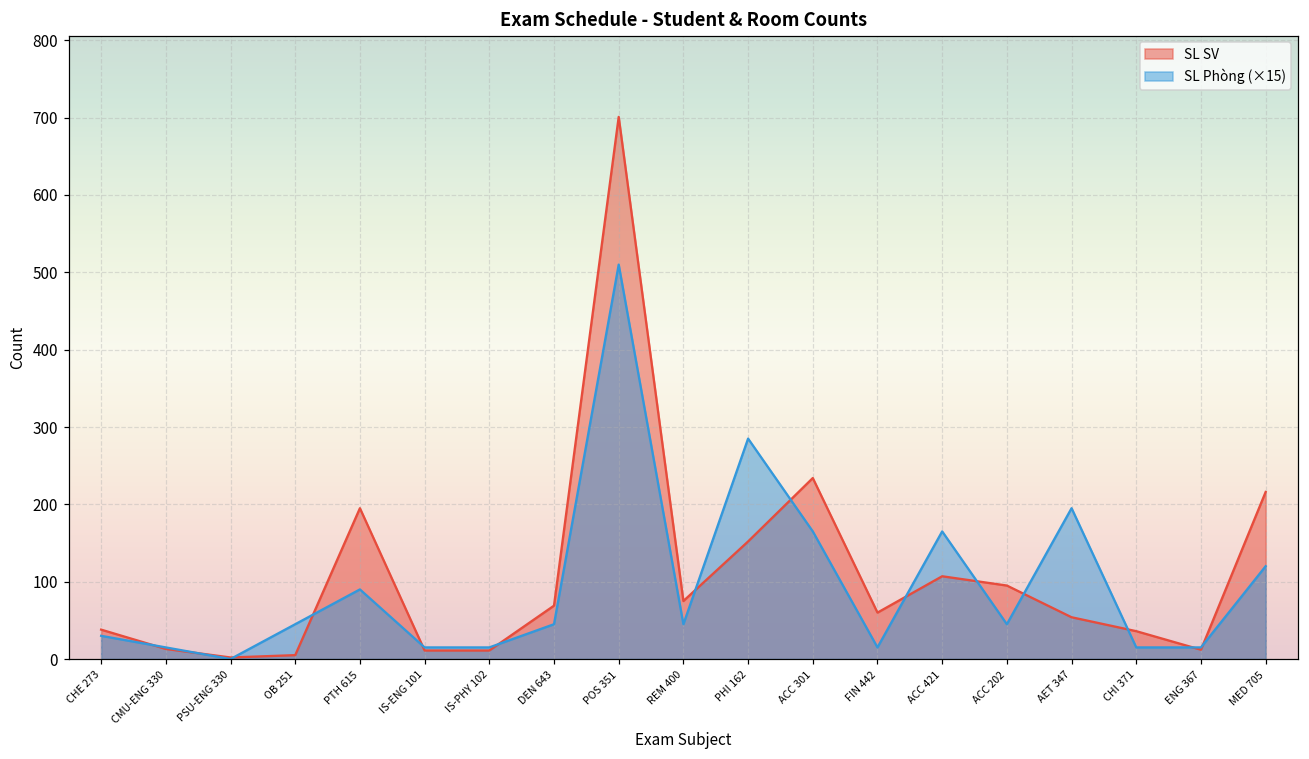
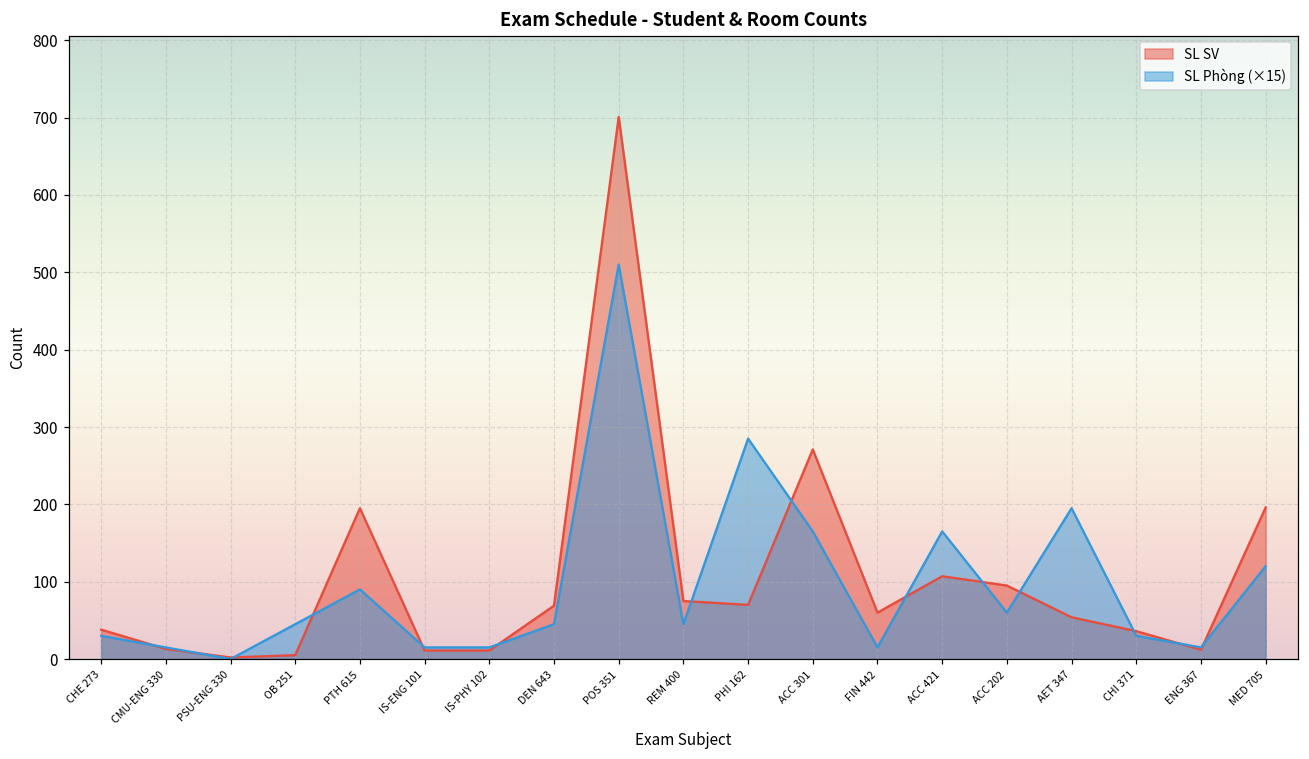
  {
    "SL SV": {
      "CHE 273": 40,
      "OB 251": 10,
      "PTH 615": 200,
      "IS-ENG 101": 10,
      "IS-PHY 102": 10,
      "DEN 643": 70,
      "POS 351": 700,
      "REM 400": 80,
-     "PHI 162": 150,
-     "ACC 301": 230,
+     "PHI 162": 70,
+     "ACC 301": 270,
      "FIN 442": 60,
      "ACC 421": 110,
      "ACC 202": 100,
      "AET 347": 50,
      "CHI 371": 40,
-     "MED 705": 220
+     "MED 705": 200
    },
    "SL Phòng (×15)": {
      "CHE 273": 30,
      "OB 251": 50,
      "PTH 615": 90,
      "IS-ENG 101": 20,
      "IS-PHY 102": 20,
      "DEN 643": 50,
      "POS 351": 510,
      "REM 400": 50,
      "PHI 162": 290,
      "ACC 301": 170,
      "FIN 442": 20,
      "ACC 421": 170,
-     "ACC 202": 50,
+     "ACC 202": 60,
      "AET 347": 200,
-     "CHI 371": 20,
+     "CHI 371": 30,
      "MED 705": 120
    }
  }
